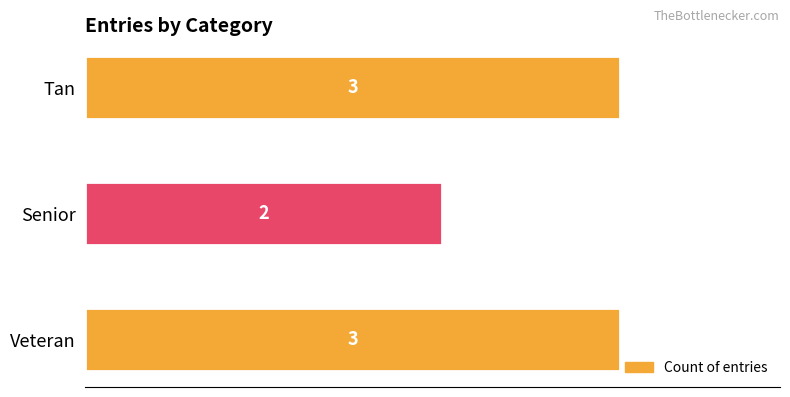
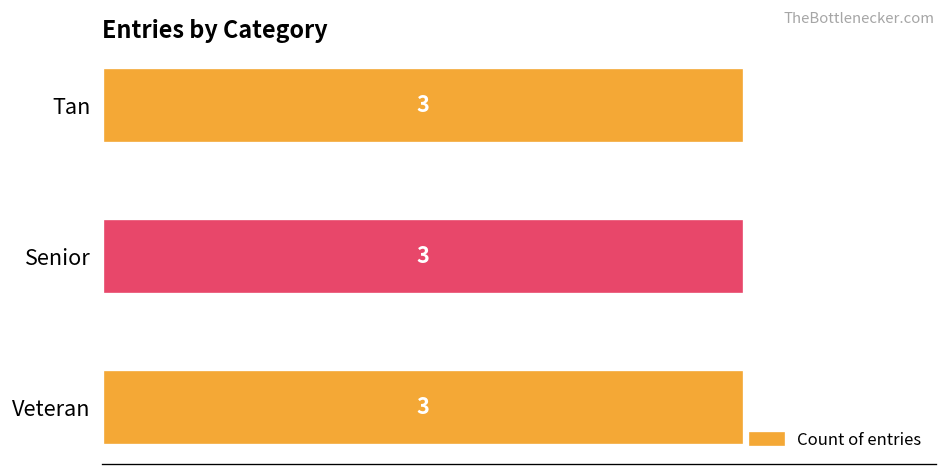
  {
    "Tan": 3,
-   "Senior": 2,
+   "Senior": 3,
    "Veteran": 3
  }
